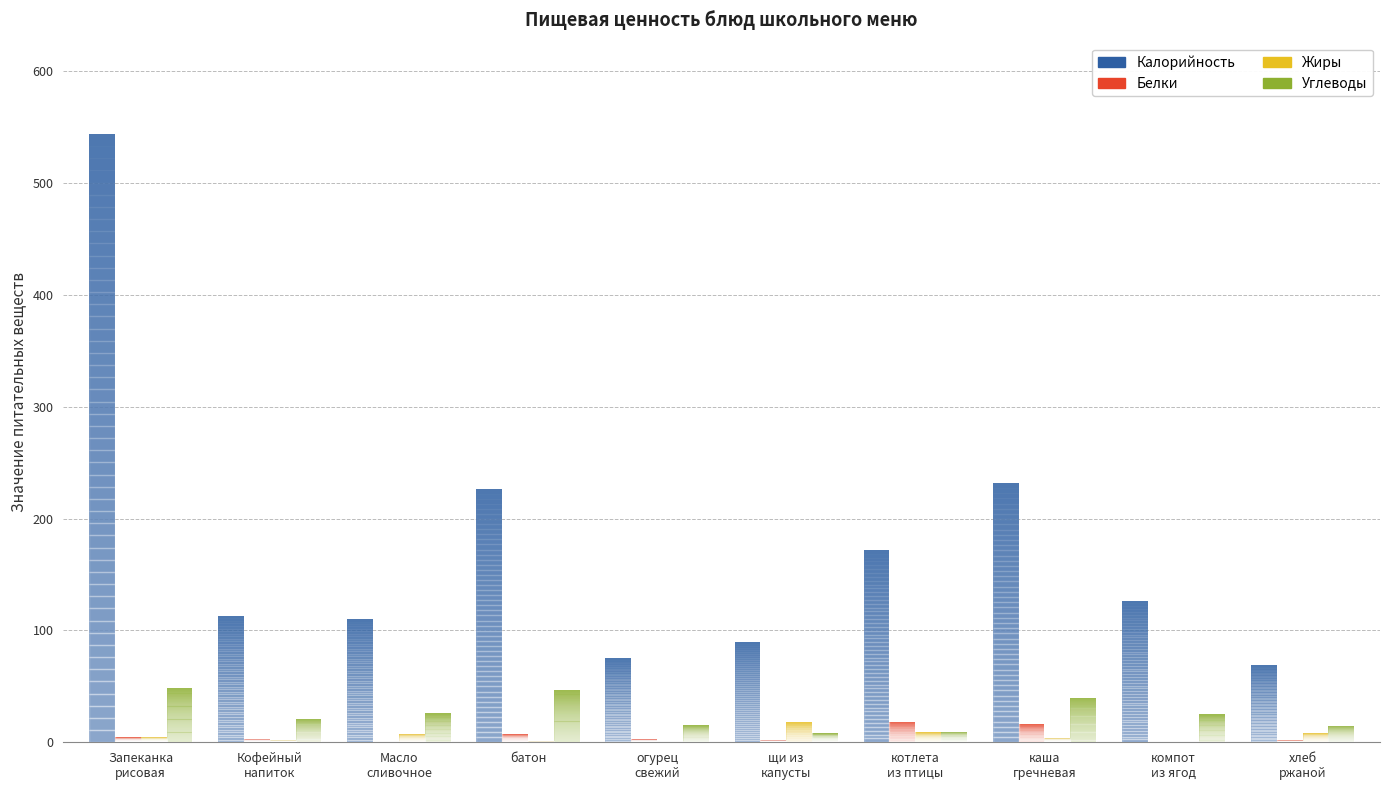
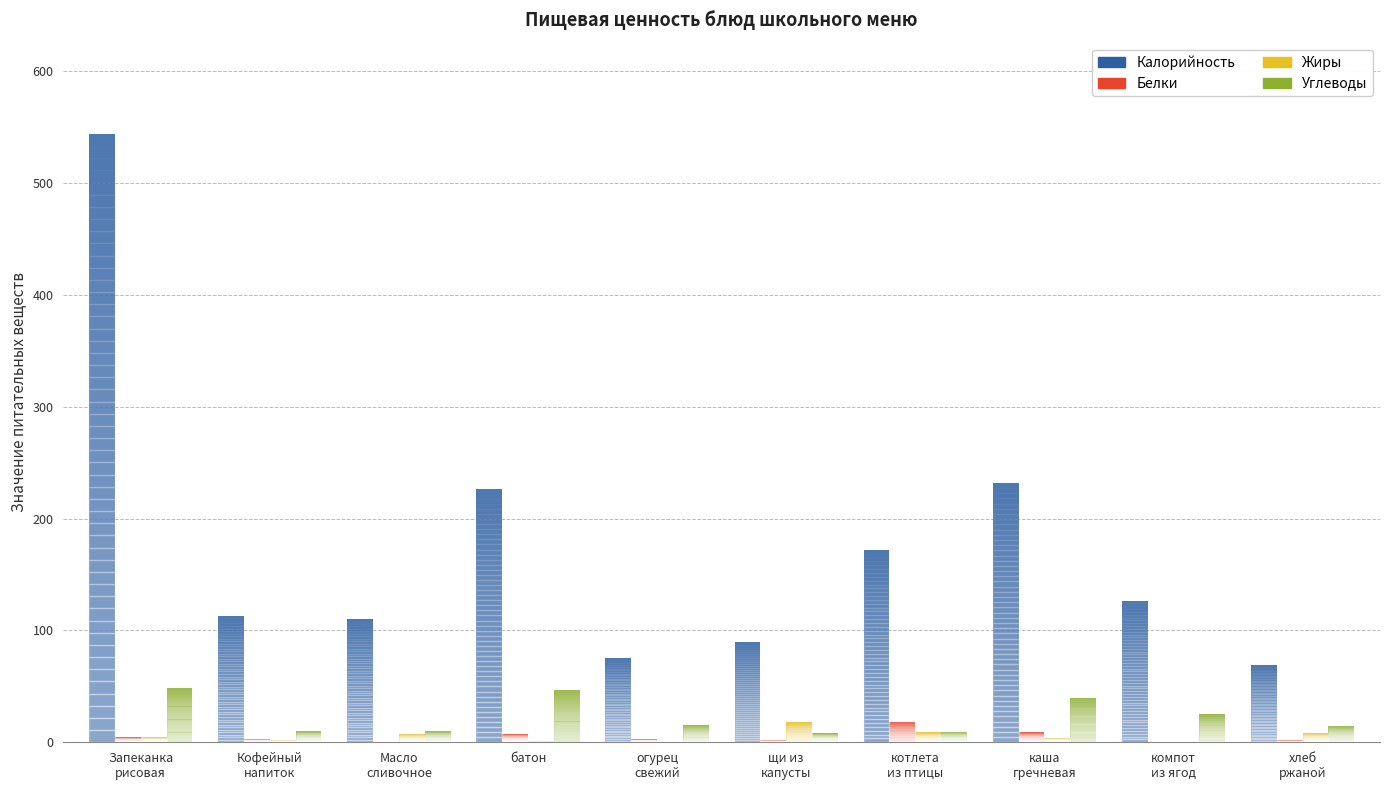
  {
    "Калорийность": {
      "Запеканка рисовая": 544,
      "Кофейный напиток": 113,
      "Масло сливочное": 110,
      "батон": 227,
      "огурец свежий": 75,
      "щи из капусты": 90,
      "котлета из птицы": 172,
      "каша гречневая": 232,
      "компот из ягод": 127,
      "хлеб ржаной": 69
    },
    "Белки": {
      "Запеканка рисовая": 4,
      "Кофейный напиток": 3,
      "батон": 7,
      "огурец свежий": 3,
      "котлета из птицы": 19,
-     "каша гречневая": 16
+     "каша гречневая": 9
    },
    "Жиры": {
      "Запеканка рисовая": 5,
      "Масло сливочное": 8,
      "щи из капусты": 18,
      "котлета из птицы": 9,
      "каша гречневая": 4,
      "хлеб ржаной": 8
    },
    "Углеводы": {
      "Запеканка рисовая": 48,
-     "Кофейный напиток": 21,
-     "Масло сливочное": 26,
+     "Кофейный напиток": 10,
+     "Масло сливочное": 10,
      "батон": 46,
      "огурец свежий": 15,
      "щи из капусты": 8,
      "котлета из птицы": 10,
      "каша гречневая": 40,
      "компот из ягод": 25,
      "хлеб ржаной": 15
    }
  }
